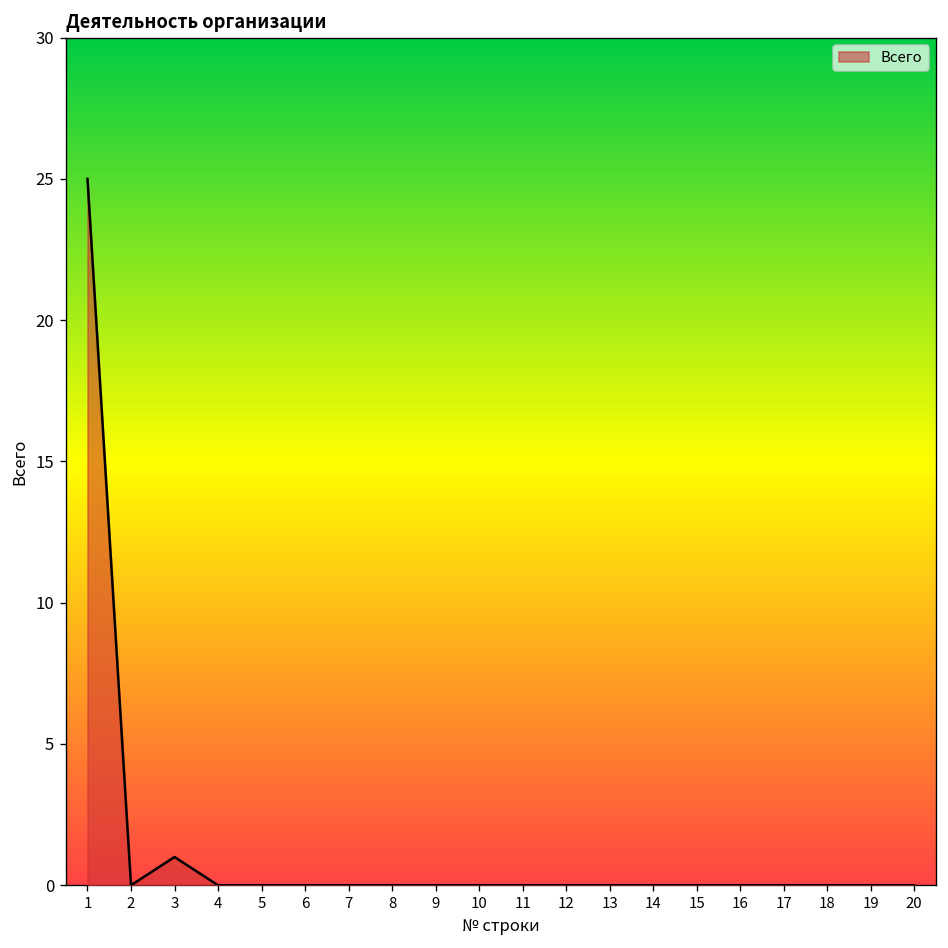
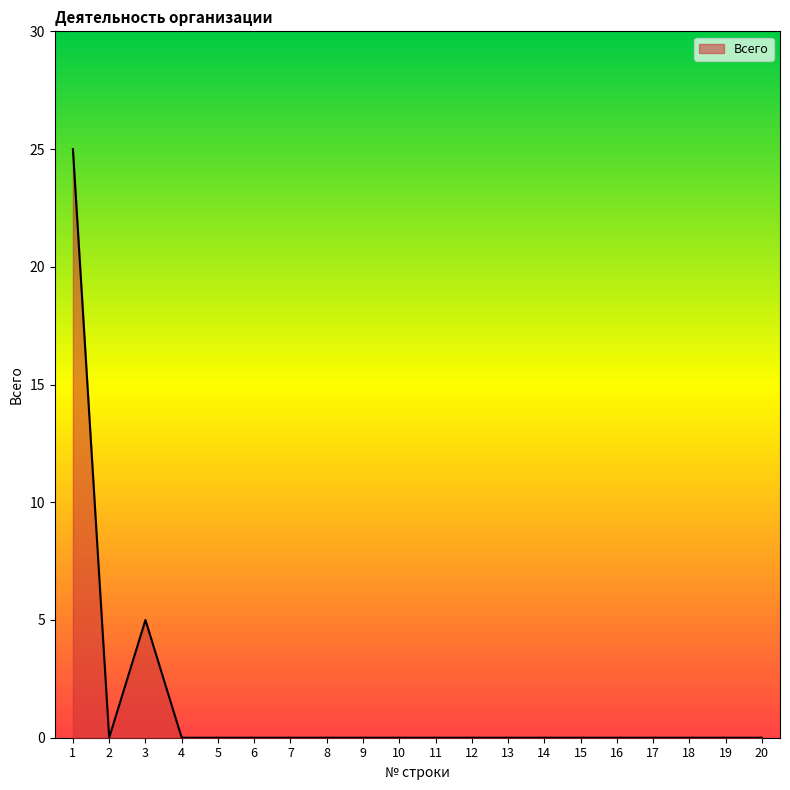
  {
    "1": 25,
    "2": 0,
-   "3": 1,
+   "3": 5,
    "4": 0,
    "5": 0,
    "6": 0,
    "7": 0,
    "8": 0,
    "9": 0,
    "10": 0,
    "11": 0,
    "12": 0,
    "13": 0,
    "14": 0,
    "15": 0,
    "16": 0,
    "17": 0,
    "18": 0,
    "19": 0,
    "20": 0
  }
